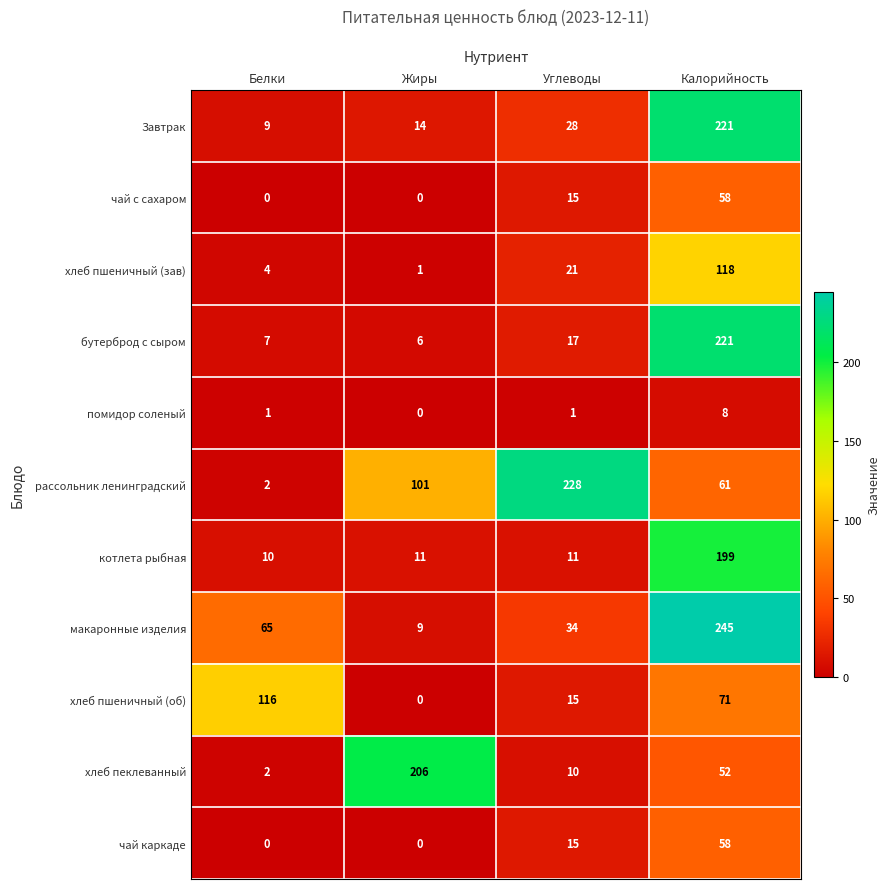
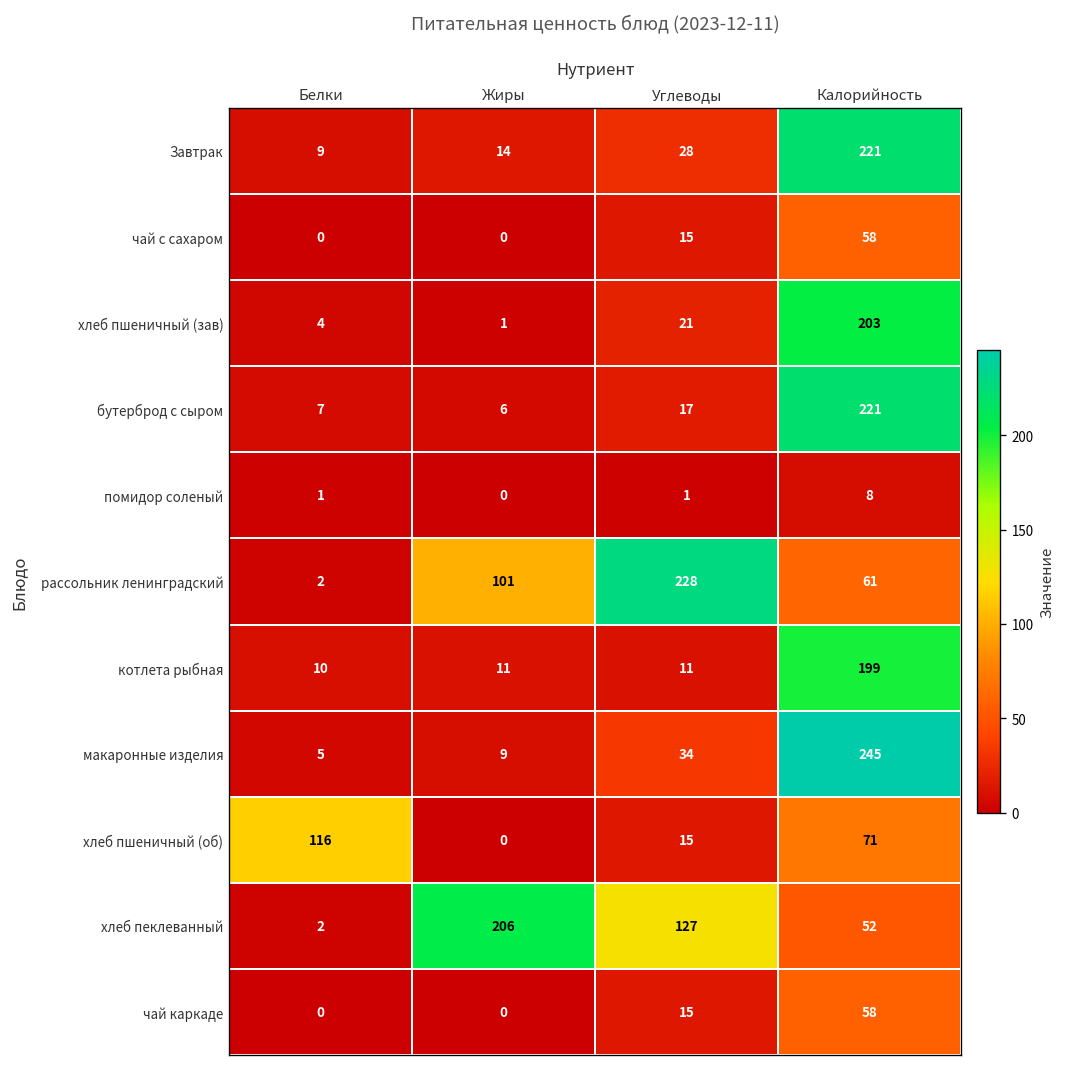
  {
    "Завтрак": {
      "Белки": 9,
      "Жиры": 14,
      "Углеводы": 28,
      "Калорийность": 221
    },
    "чай с сахаром": {
      "Белки": 0,
      "Жиры": 0,
      "Углеводы": 15,
      "Калорийность": 58
    },
    "хлеб пшеничный (зав)": {
      "Белки": 4,
      "Жиры": 1,
      "Углеводы": 21,
-     "Калорийность": 118
+     "Калорийность": 203
    },
    "бутерброд с сыром": {
      "Белки": 7,
      "Жиры": 6,
      "Углеводы": 17,
      "Калорийность": 221
    },
    "помидор соленый": {
      "Белки": 1,
      "Жиры": 0,
      "Углеводы": 1,
      "Калорийность": 8
    },
    "рассольник ленинградский": {
      "Белки": 2,
      "Жиры": 101,
      "Углеводы": 228,
      "Калорийность": 61
    },
    "котлета рыбная": {
      "Белки": 10,
      "Жиры": 11,
      "Углеводы": 11,
      "Калорийность": 199
    },
    "макаронные изделия": {
-     "Белки": 65,
+     "Белки": 5,
      "Жиры": 9,
      "Углеводы": 34,
      "Калорийность": 245
    },
    "хлеб пшеничный (об)": {
      "Белки": 116,
      "Жиры": 0,
      "Углеводы": 15,
      "Калорийность": 71
    },
    "хлеб пеклеванный": {
      "Белки": 2,
      "Жиры": 206,
-     "Углеводы": 10,
+     "Углеводы": 127,
      "Калорийность": 52
    },
    "чай каркаде": {
      "Белки": 0,
      "Жиры": 0,
      "Углеводы": 15,
      "Калорийность": 58
    }
  }
